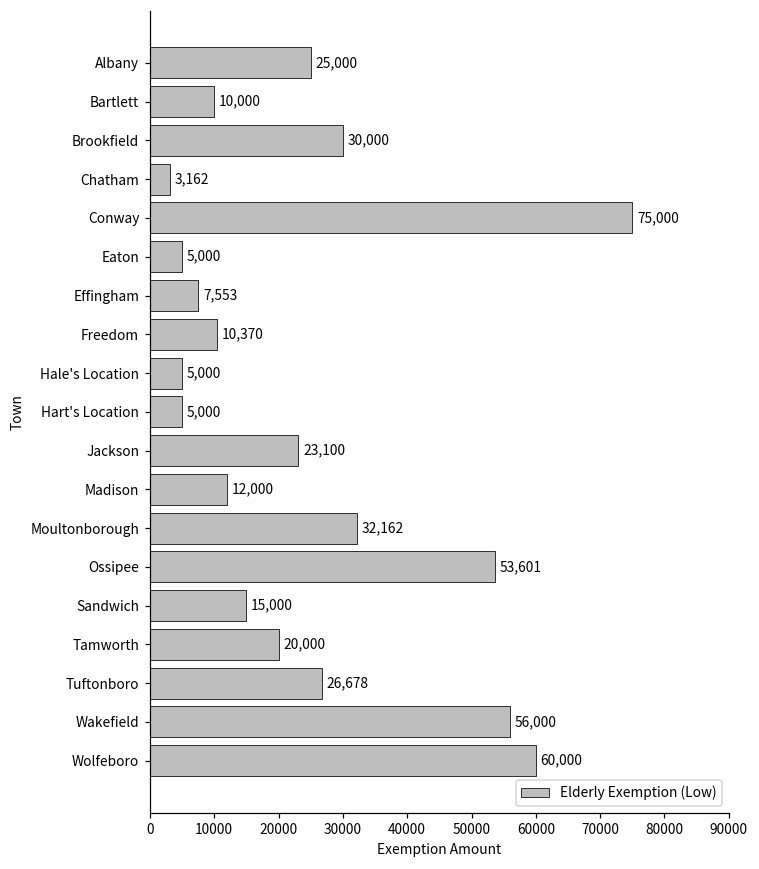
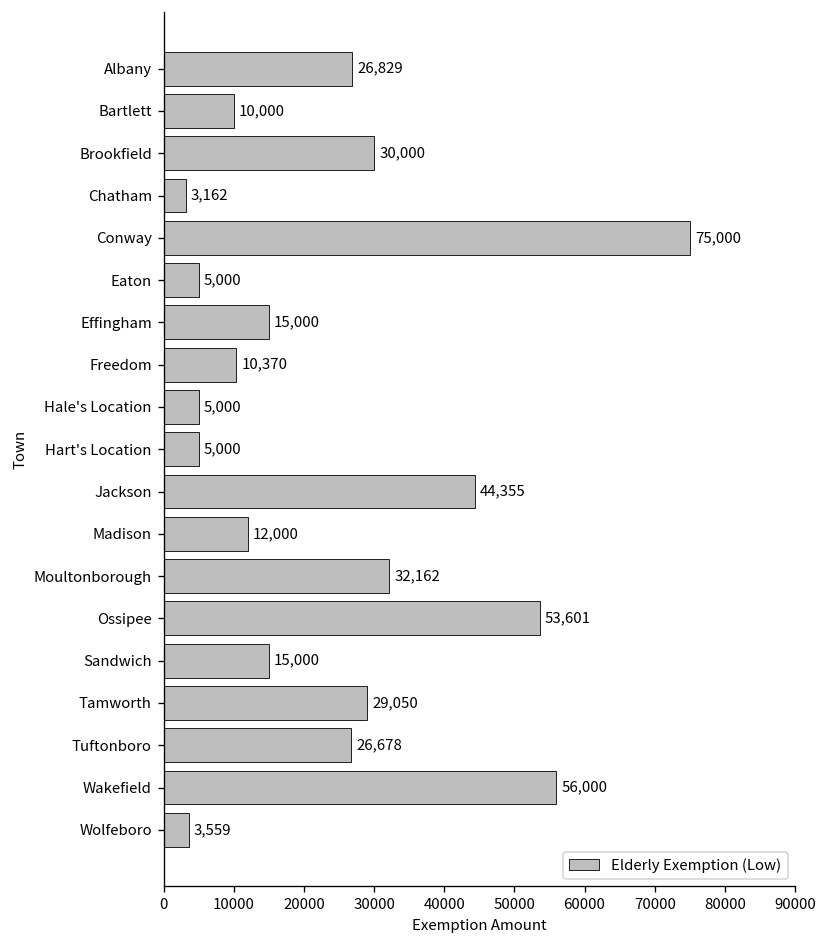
  {
-   "Albany": "25,000",
+   "Albany": "26,829",
    "Bartlett": "10,000",
    "Brookfield": "30,000",
    "Chatham": "3,162",
    "Conway": "75,000",
    "Eaton": "5,000",
-   "Effingham": "7,553",
+   "Effingham": "15,000",
    "Freedom": "10,370",
    "Hale's Location": "5,000",
    "Hart's Location": "5,000",
-   "Jackson": "23,100",
+   "Jackson": "44,355",
    "Madison": "12,000",
    "Moultonborough": "32,162",
    "Ossipee": "53,601",
    "Sandwich": "15,000",
-   "Tamworth": "20,000",
+   "Tamworth": "29,050",
    "Tuftonboro": "26,678",
    "Wakefield": "56,000",
-   "Wolfeboro": "60,000"
+   "Wolfeboro": "3,559"
  }
